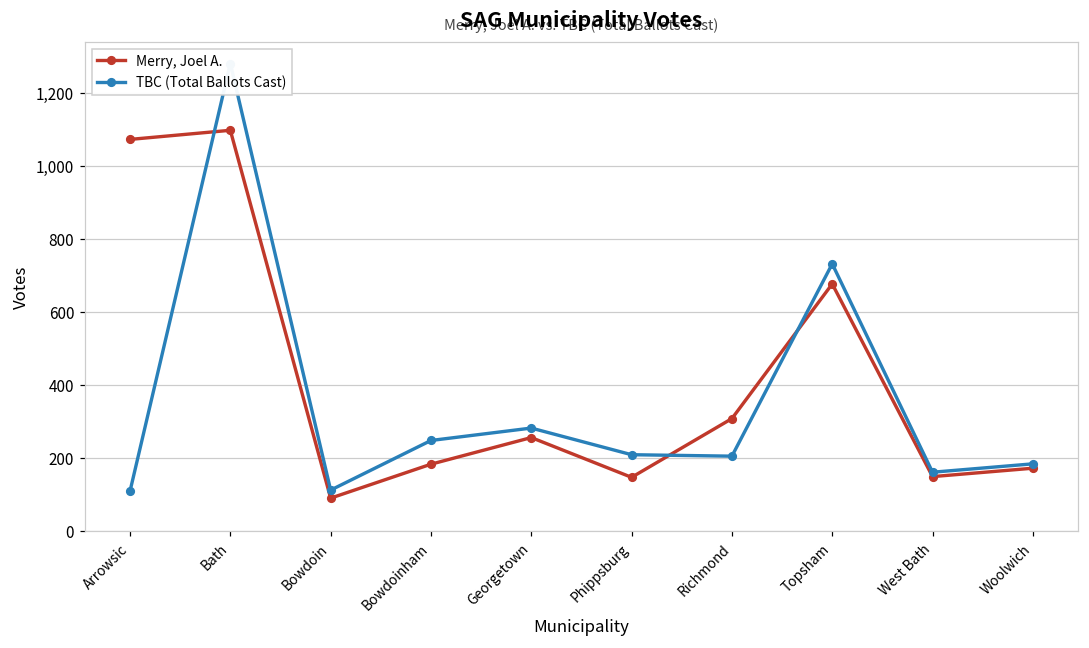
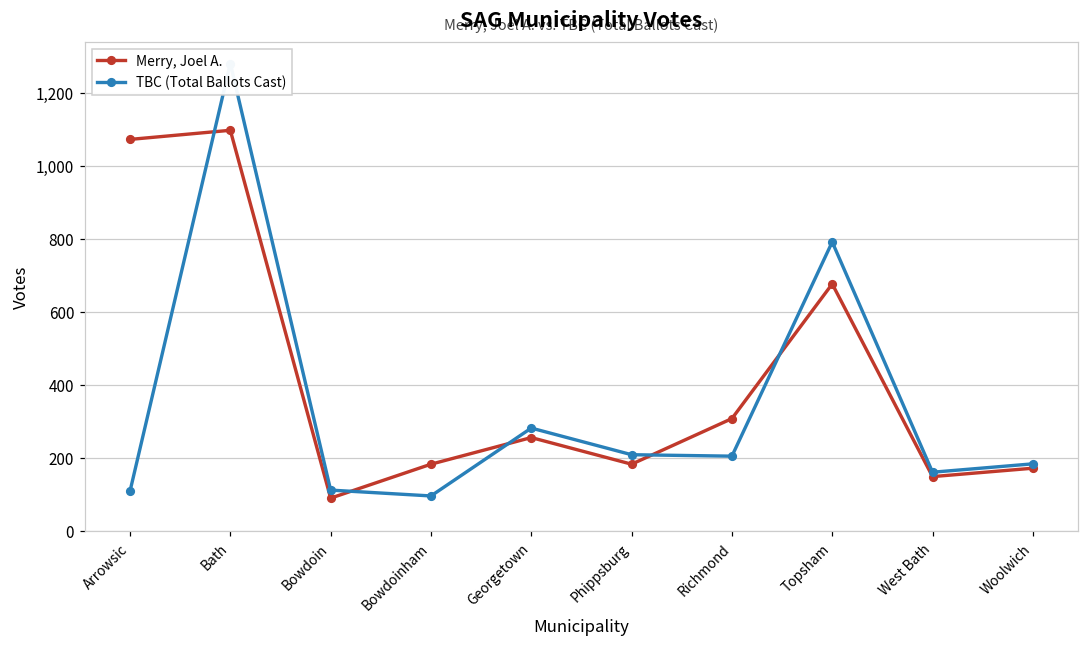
  {
    "Merry, Joel A.": {
      "Arrowsic": "1,070",
      "Bath": "1,100",
      "Bowdoin": "90",
      "Bowdoinham": "180",
      "Georgetown": "260",
-     "Phippsburg": "150",
+     "Phippsburg": "180",
      "Richmond": "310",
      "Topsham": "680",
      "West Bath": "150",
      "Woolwich": "170"
    },
    "TBC (Total Ballots Cast)": {
      "Arrowsic": "110",
      "Bowdoin": "110",
-     "Bowdoinham": "250",
+     "Bowdoinham": "100",
      "Georgetown": "280",
      "Phippsburg": "210",
      "Richmond": "200",
-     "Topsham": "730",
+     "Topsham": "790",
      "West Bath": "160",
      "Woolwich": "180"
    }
  }
